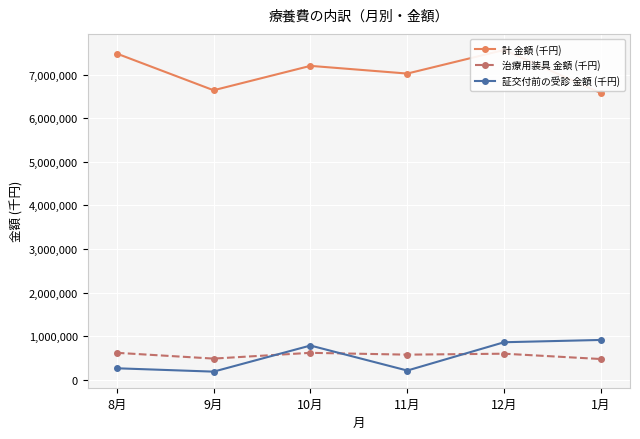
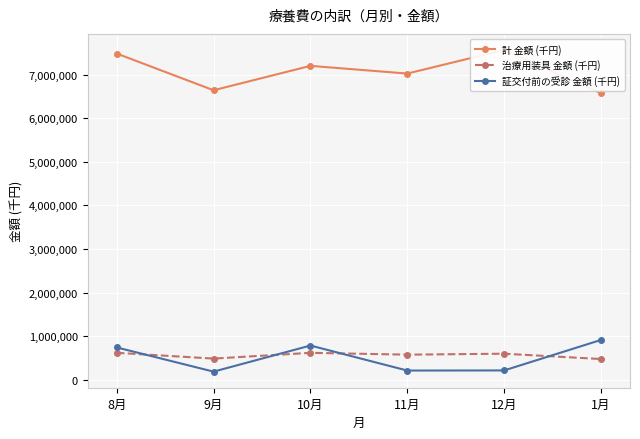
  {
    "証交付前の受診 金額 (千円)": {
-     "8月": "300,000",
+     "8月": "700,000",
      "9月": "200,000",
      "10月": "800,000",
      "11月": "200,000",
-     "12月": "900,000",
+     "12月": "200,000",
      "1月": "900,000"
    }
  }
